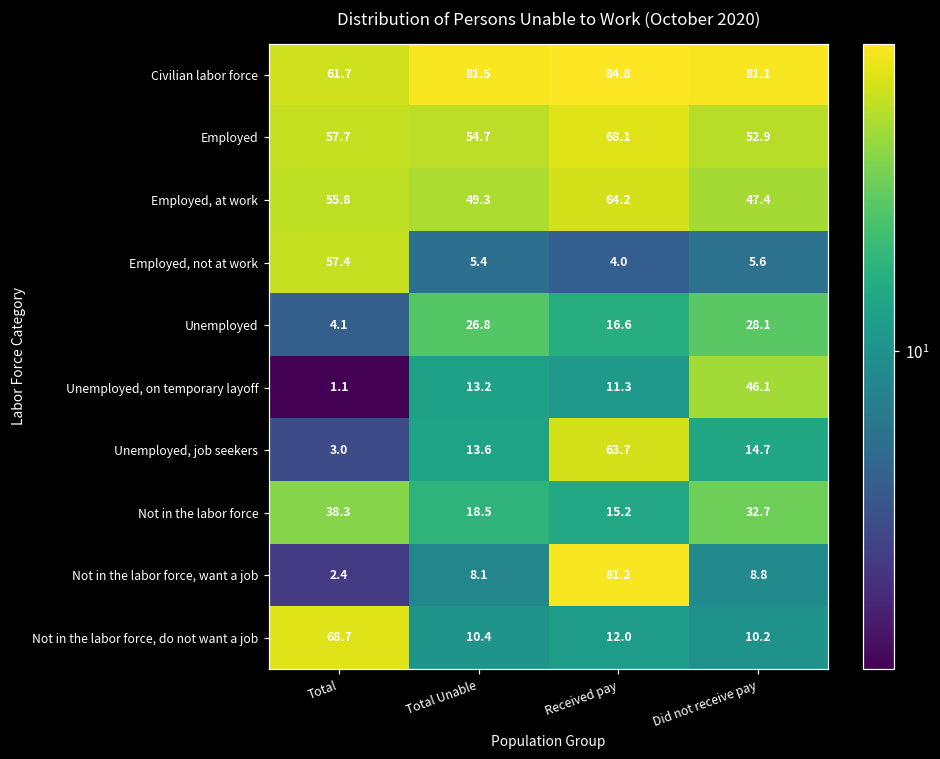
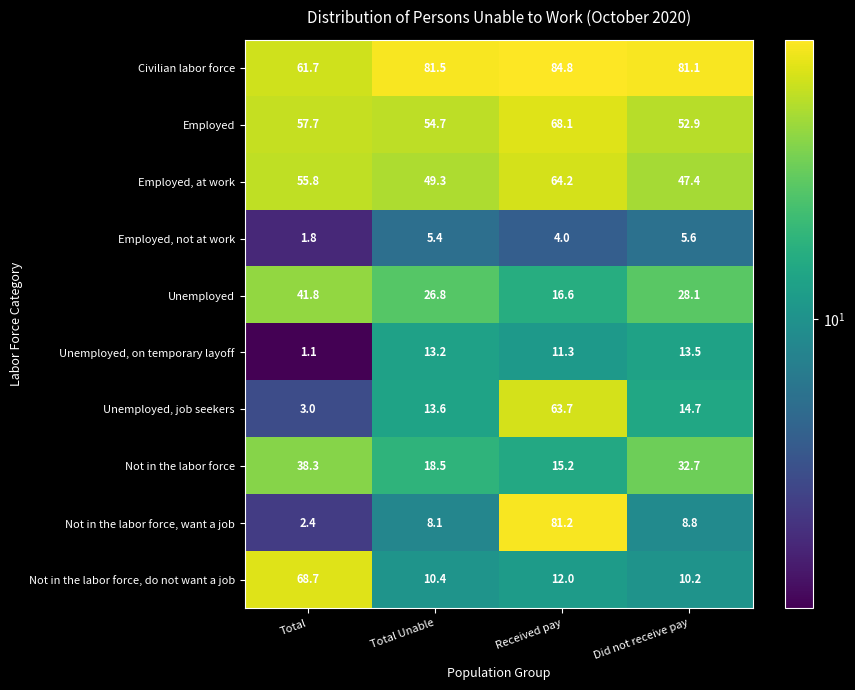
  {
    "Civilian labor force": {
      "Total": 61.7,
      "Total Unable": 81.5,
      "Received pay": 84.8,
      "Did not receive pay": 81.1
    },
    "Employed": {
      "Total": 57.7,
      "Total Unable": 54.7,
      "Received pay": 68.1,
      "Did not receive pay": 52.9
    },
    "Employed, at work": {
      "Total": 55.8,
      "Total Unable": 49.3,
      "Received pay": 64.2,
      "Did not receive pay": 47.4
    },
    "Employed, not at work": {
-     "Total": 57.4,
+     "Total": 1.8,
      "Total Unable": 5.4,
      "Received pay": 4.0,
      "Did not receive pay": 5.6
    },
    "Unemployed": {
-     "Total": 4.1,
+     "Total": 41.8,
      "Total Unable": 26.8,
      "Received pay": 16.6,
      "Did not receive pay": 28.1
    },
    "Unemployed, on temporary layoff": {
      "Total": 1.1,
      "Total Unable": 13.2,
      "Received pay": 11.3,
-     "Did not receive pay": 46.1
+     "Did not receive pay": 13.5
    },
    "Unemployed, job seekers": {
      "Total": 3.0,
      "Total Unable": 13.6,
      "Received pay": 63.7,
      "Did not receive pay": 14.7
    },
    "Not in the labor force": {
      "Total": 38.3,
      "Total Unable": 18.5,
      "Received pay": 15.2,
      "Did not receive pay": 32.7
    },
    "Not in the labor force, want a job": {
      "Total": 2.4,
      "Total Unable": 8.1,
      "Received pay": 81.2,
      "Did not receive pay": 8.8
    },
    "Not in the labor force, do not want a job": {
      "Total": 68.7,
      "Total Unable": 10.4,
      "Received pay": 12.0,
      "Did not receive pay": 10.2
    }
  }
